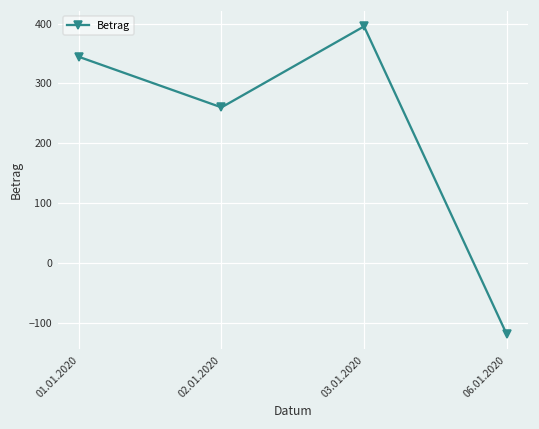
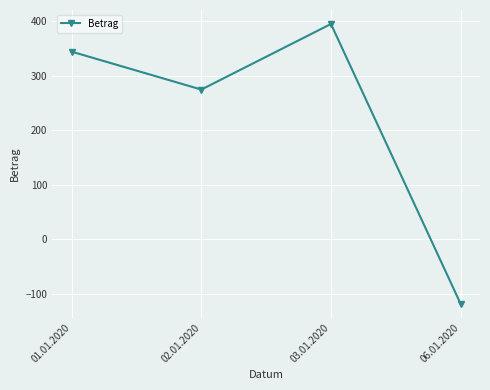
  {
    "01.01.2020": 340,
-   "02.01.2020": 260,
+   "02.01.2020": 270,
    "03.01.2020": 400,
    "06.01.2020": -120
  }
